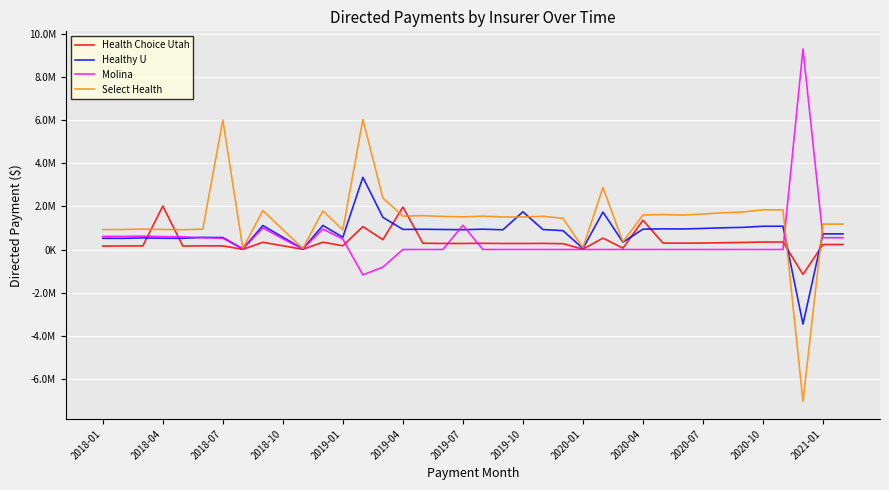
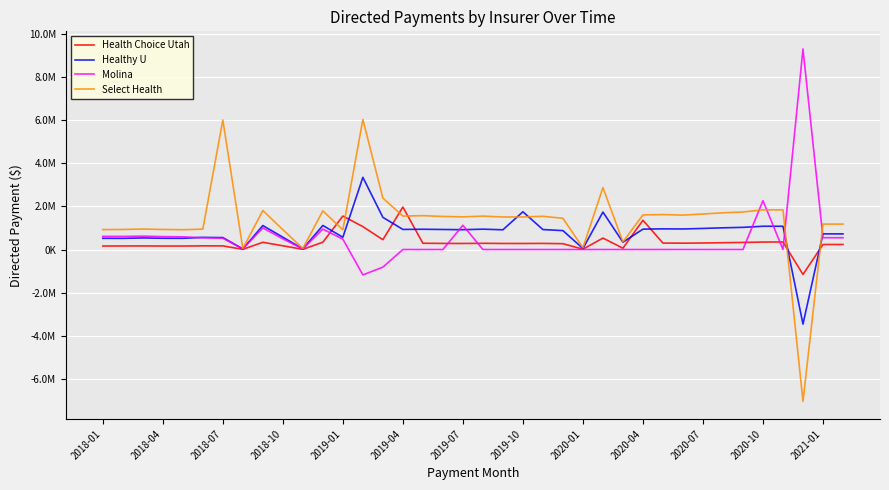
  {
    "Health Choice Utah": {
      "2018-01": 200000,
-     "2018-04": 2000000,
+     "2018-04": 200000,
      "2018-07": 200000,
      "2018-10": 200000,
-     "2019-01": 200000,
+     "2019-01": 1600000,
      "2019-04": 2000000,
      "2019-07": 300000,
      "2019-10": 300000,
      "2020-04": 1400000,
      "2020-07": 300000,
      "2020-10": 300000,
      "2021-01": 200000
    },
    "Healthy U": {
      "2019-04": 900000,
      "2019-07": 900000,
      "2019-10": 1700000,
      "2020-04": 900000,
      "2020-07": 1000000,
      "2020-10": 1100000,
      "2021-01": 700000
    },
    "Molina": {
      "2019-04": 0,
      "2019-07": 1100000,
      "2019-10": 0,
      "2020-04": 0,
      "2020-07": 0,
-     "2020-10": 0,
+     "2020-10": 2300000,
      "2021-01": 500000
    },
    "Select Health": {
      "2018-01": 900000,
      "2018-04": 900000,
      "2018-07": 6000000,
      "2018-10": 900000,
      "2019-01": 900000,
      "2019-04": 1600000,
      "2019-07": 1500000,
      "2019-10": 1500000,
      "2020-04": 1600000,
      "2020-07": 1600000,
      "2020-10": 1800000,
      "2021-01": 1200000
    }
  }
